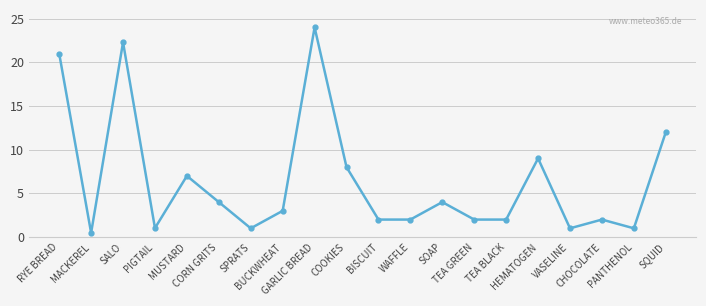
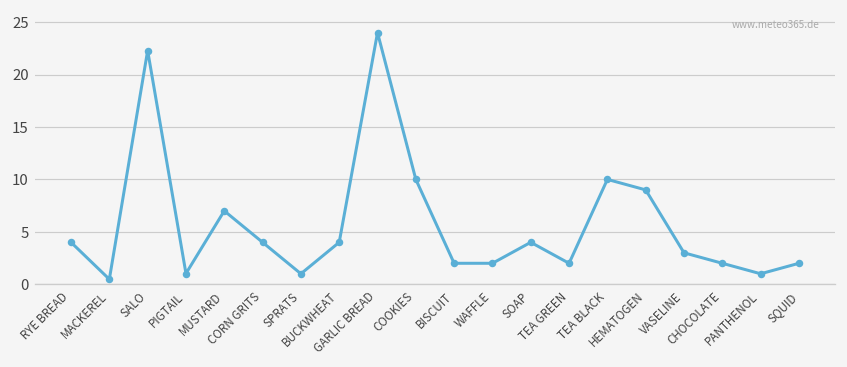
  {
-   "RYE BREAD": 21,
+   "RYE BREAD": 4,
    "MACKEREL": 0,
    "SALO": 22,
    "PIGTAIL": 1,
    "MUSTARD": 7,
    "CORN GRITS": 4,
    "SPRATS": 1,
-   "BUCKWHEAT": 3,
+   "BUCKWHEAT": 4,
    "GARLIC BREAD": 24,
-   "COOKIES": 8,
+   "COOKIES": 10,
    "BISCUIT": 2,
    "WAFFLE": 2,
    "SOAP": 4,
    "TEA GREEN": 2,
-   "TEA BLACK": 2,
+   "TEA BLACK": 10,
    "HEMATOGEN": 9,
-   "VASELINE": 1,
+   "VASELINE": 3,
    "CHOCOLATE": 2,
    "PANTHENOL": 1,
-   "SQUID": 12
+   "SQUID": 2
  }
